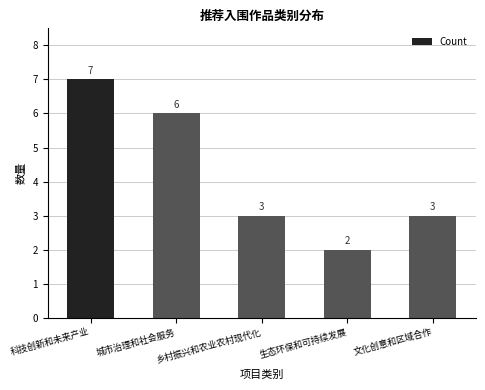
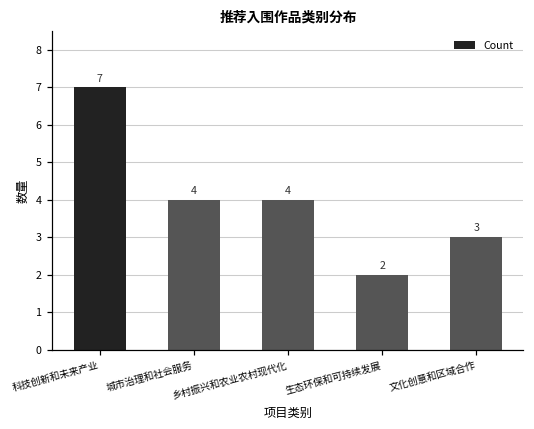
  {
    "科技创新和未来产业": 7,
-   "城市治理和社会服务": 6,
-   "乡村振兴和农业农村现代化": 3,
+   "城市治理和社会服务": 4,
+   "乡村振兴和农业农村现代化": 4,
    "生态环保和可持续发展": 2,
    "文化创意和区域合作": 3
  }
